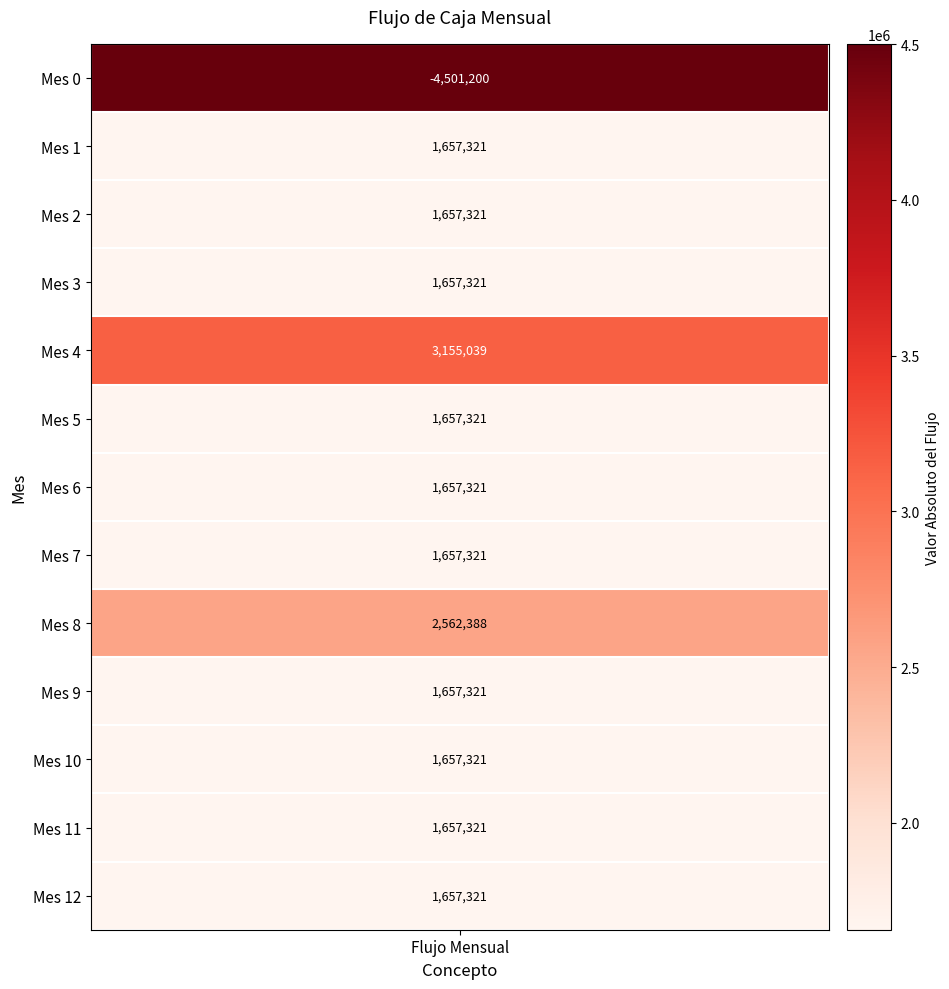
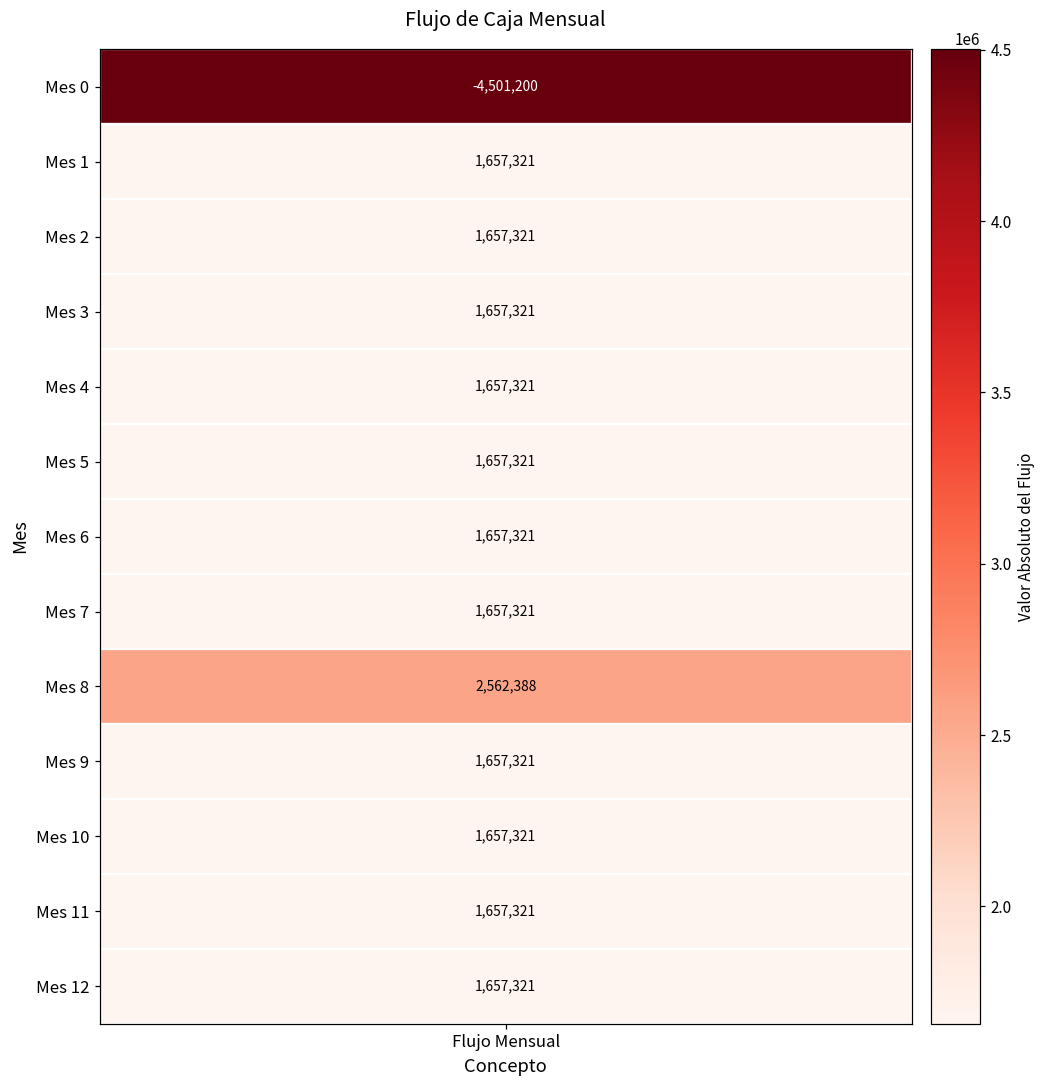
  {
    "Mes 0": {
      "Flujo Mensual": "-4,501,200"
    },
    "Mes 1": {
      "Flujo Mensual": "1,657,321"
    },
    "Mes 2": {
      "Flujo Mensual": "1,657,321"
    },
    "Mes 3": {
      "Flujo Mensual": "1,657,321"
    },
    "Mes 4": {
-     "Flujo Mensual": "3,155,039"
+     "Flujo Mensual": "1,657,321"
    },
    "Mes 5": {
      "Flujo Mensual": "1,657,321"
    },
    "Mes 6": {
      "Flujo Mensual": "1,657,321"
    },
    "Mes 7": {
      "Flujo Mensual": "1,657,321"
    },
    "Mes 8": {
      "Flujo Mensual": "2,562,388"
    },
    "Mes 9": {
      "Flujo Mensual": "1,657,321"
    },
    "Mes 10": {
      "Flujo Mensual": "1,657,321"
    },
    "Mes 11": {
      "Flujo Mensual": "1,657,321"
    },
    "Mes 12": {
      "Flujo Mensual": "1,657,321"
    }
  }
